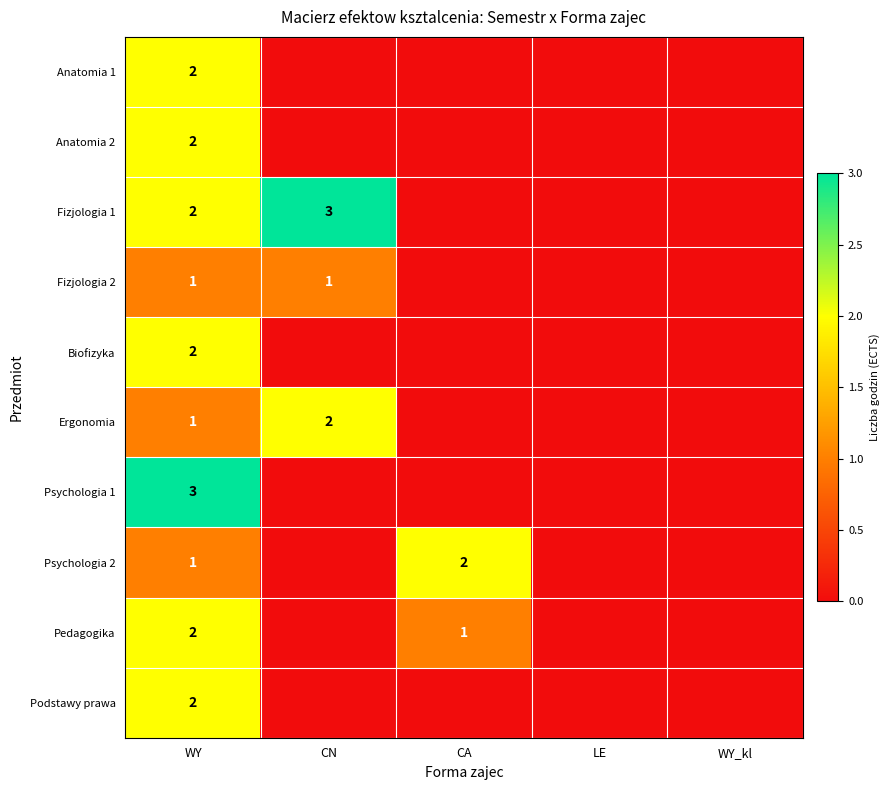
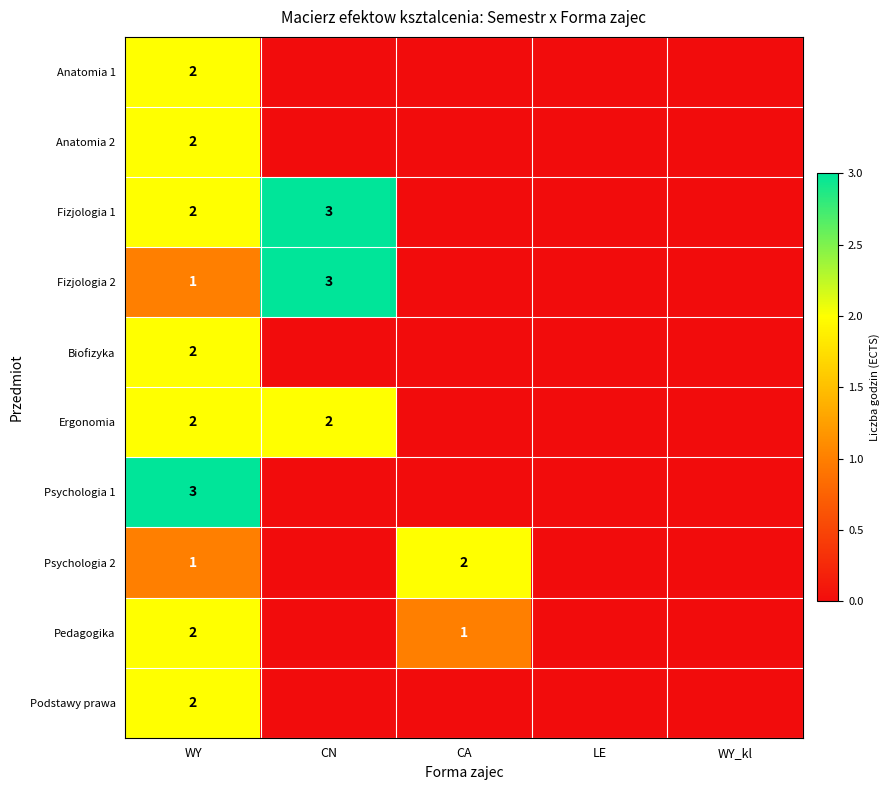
  {
    "Anatomia 1": {
      "WY": 2
    },
    "Anatomia 2": {
      "WY": 2
    },
    "Fizjologia 1": {
      "WY": 2,
      "CN": 3
    },
    "Fizjologia 2": {
      "WY": 1,
-     "CN": 1
+     "CN": 3
    },
    "Biofizyka": {
      "WY": 2
    },
    "Ergonomia": {
-     "WY": 1,
+     "WY": 2,
      "CN": 2
    },
    "Psychologia 1": {
      "WY": 3
    },
    "Psychologia 2": {
      "WY": 1,
      "CA": 2
    },
    "Pedagogika": {
      "WY": 2,
      "CA": 1
    },
    "Podstawy prawa": {
      "WY": 2
    }
  }
